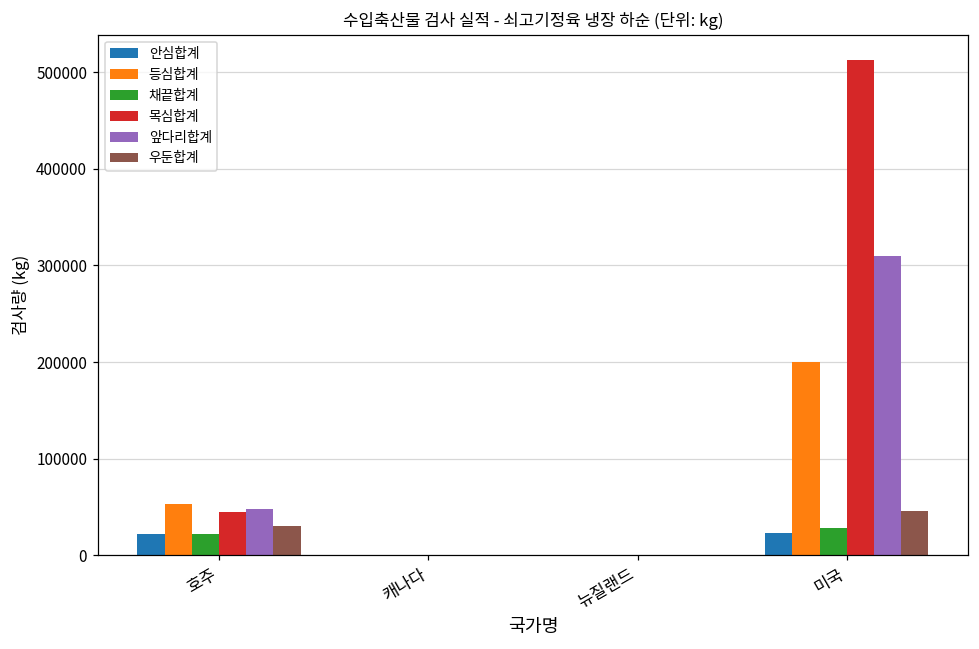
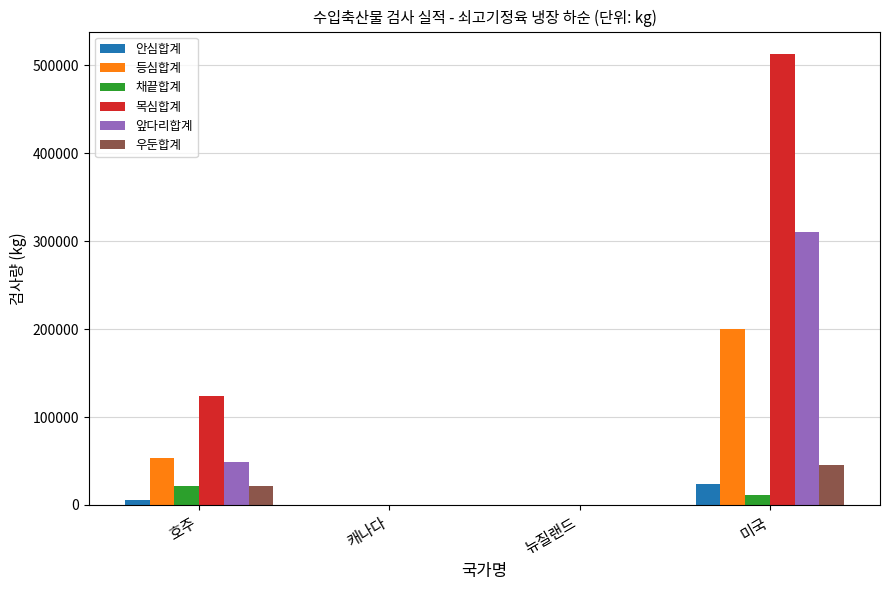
  {
    "안심합계": {
-     "호주": 20000,
+     "호주": 10000,
      "캐나다": 0,
      "미국": 20000
    },
    "등심합계": {
      "호주": 50000,
      "캐나다": 0,
      "미국": 200000
    },
    "채끝합계": {
      "호주": 20000,
      "캐나다": 0,
-     "미국": 30000
+     "미국": 10000
    },
    "목심합계": {
-     "호주": 50000,
+     "호주": 120000,
      "캐나다": 0,
      "뉴질랜드": 0,
      "미국": 510000
    },
    "앞다리합계": {
      "호주": 50000,
      "캐나다": 0,
      "뉴질랜드": 0,
      "미국": 310000
    },
    "우둔합계": {
-     "호주": 30000,
+     "호주": 20000,
      "캐나다": 0,
      "뉴질랜드": 0,
      "미국": 50000
    }
  }
